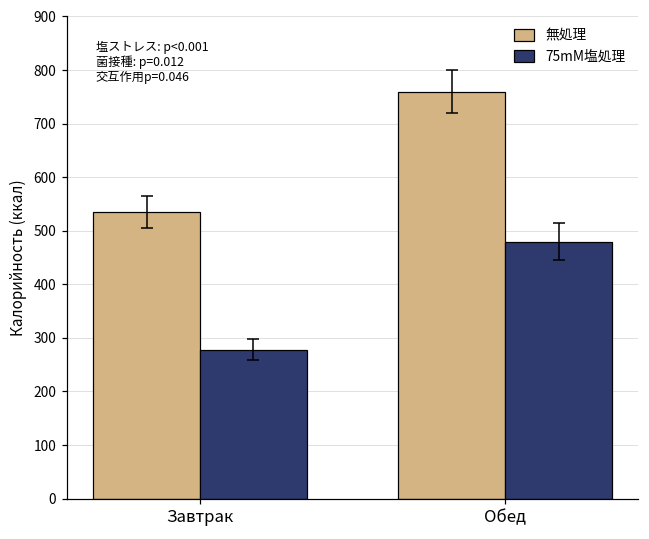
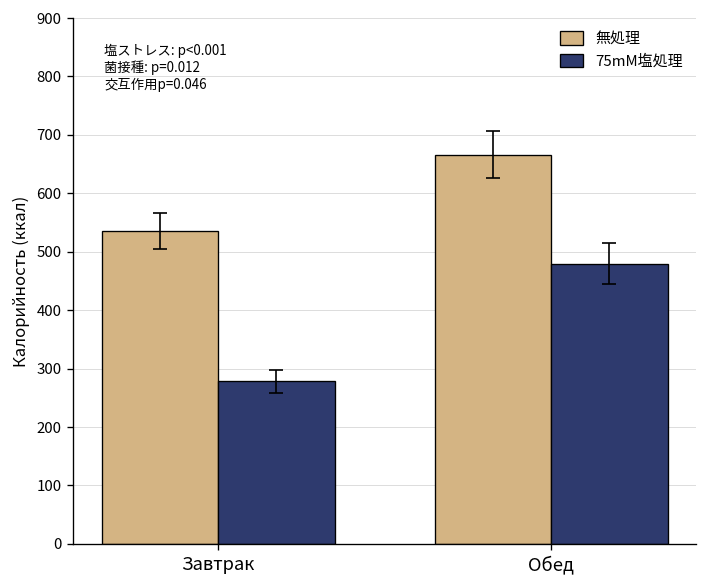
  {
    "無処理": {
      "Завтрак": 540,
-     "Обед": 760
+     "Обед": 670
    },
    "75mM塩処理": {
      "Завтрак": 280,
      "Обед": 480
    }
  }
